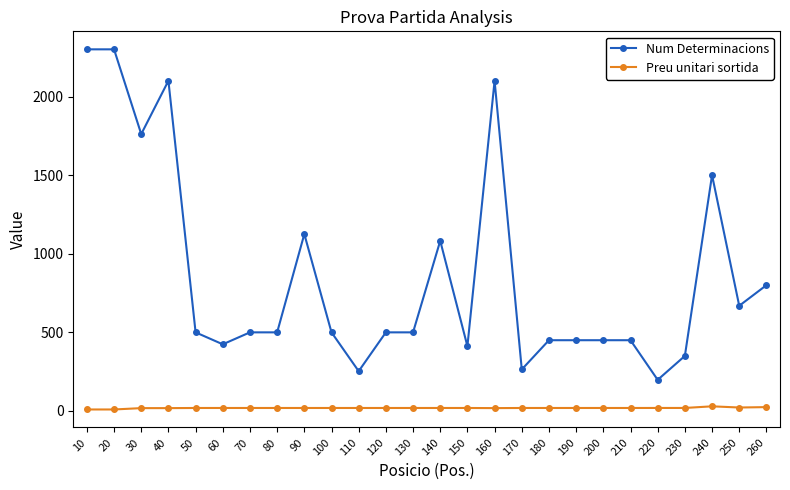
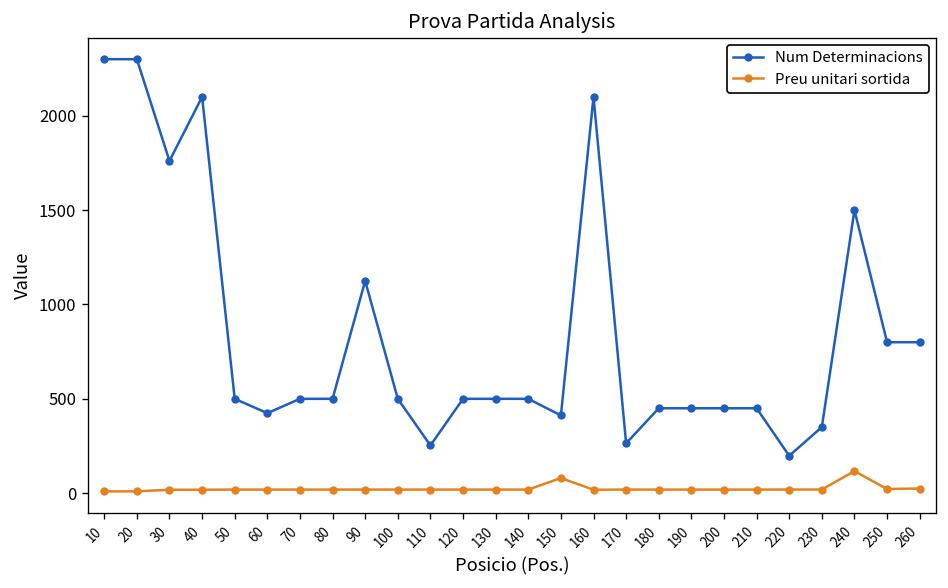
  {
    "Num Determinacions": {
      "10": 2300,
      "20": 2300,
      "30": 1760,
      "40": 2100,
      "50": 500,
      "60": 420,
      "70": 500,
      "80": 500,
      "90": 1130,
      "100": 500,
      "110": 250,
      "120": 500,
      "130": 500,
-     "140": 1080,
+     "140": 500,
      "150": 410,
      "160": 2100,
      "170": 260,
      "180": 450,
      "190": 450,
      "200": 450,
      "210": 450,
      "220": 200,
      "230": 350,
      "240": 1500,
-     "250": 670,
+     "250": 800,
      "260": 800
    },
    "Preu unitari sortida": {
      "10": 10,
      "20": 10,
      "30": 20,
      "40": 20,
      "50": 20,
      "60": 20,
      "70": 20,
      "80": 20,
      "90": 20,
      "100": 20,
      "110": 20,
      "120": 20,
      "130": 20,
      "140": 20,
-     "150": 20,
+     "150": 80,
      "160": 20,
      "170": 20,
      "180": 20,
      "190": 20,
      "200": 20,
      "210": 20,
      "220": 20,
      "230": 20,
-     "240": 30,
+     "240": 120,
      "250": 20,
      "260": 20
    }
  }
